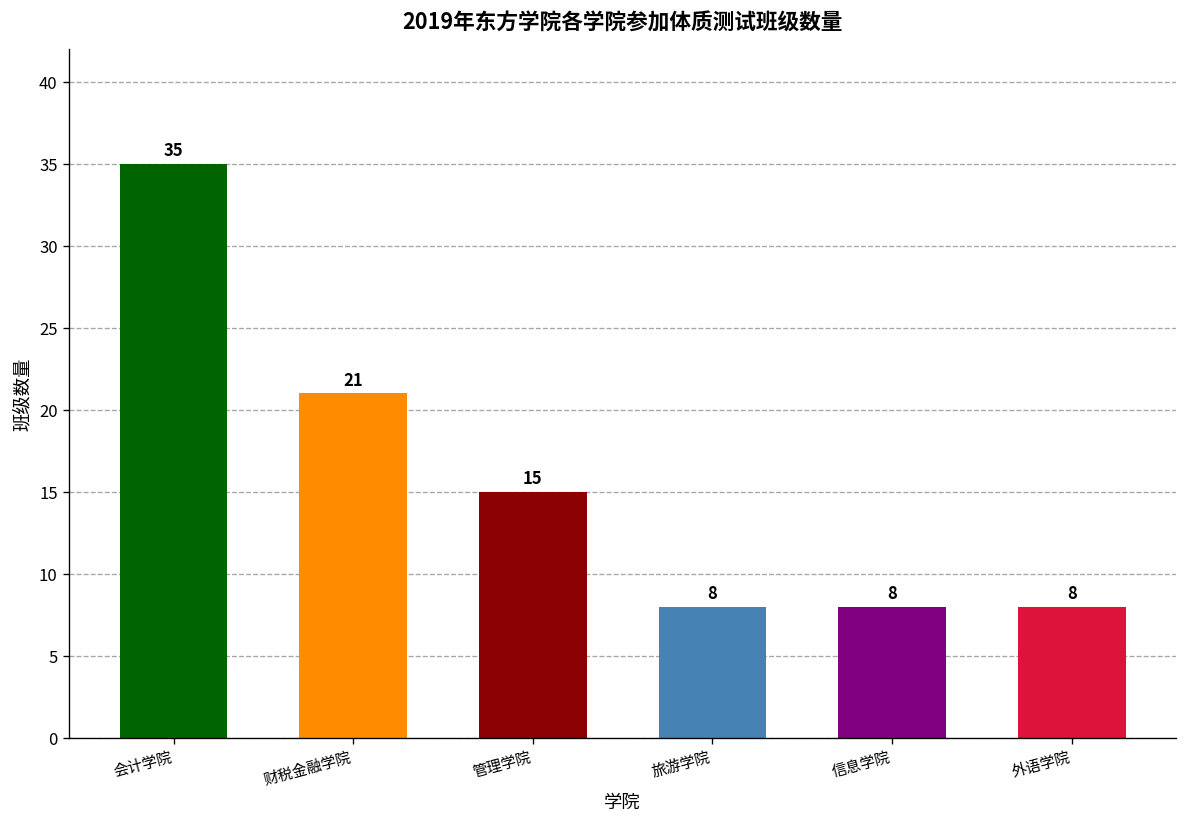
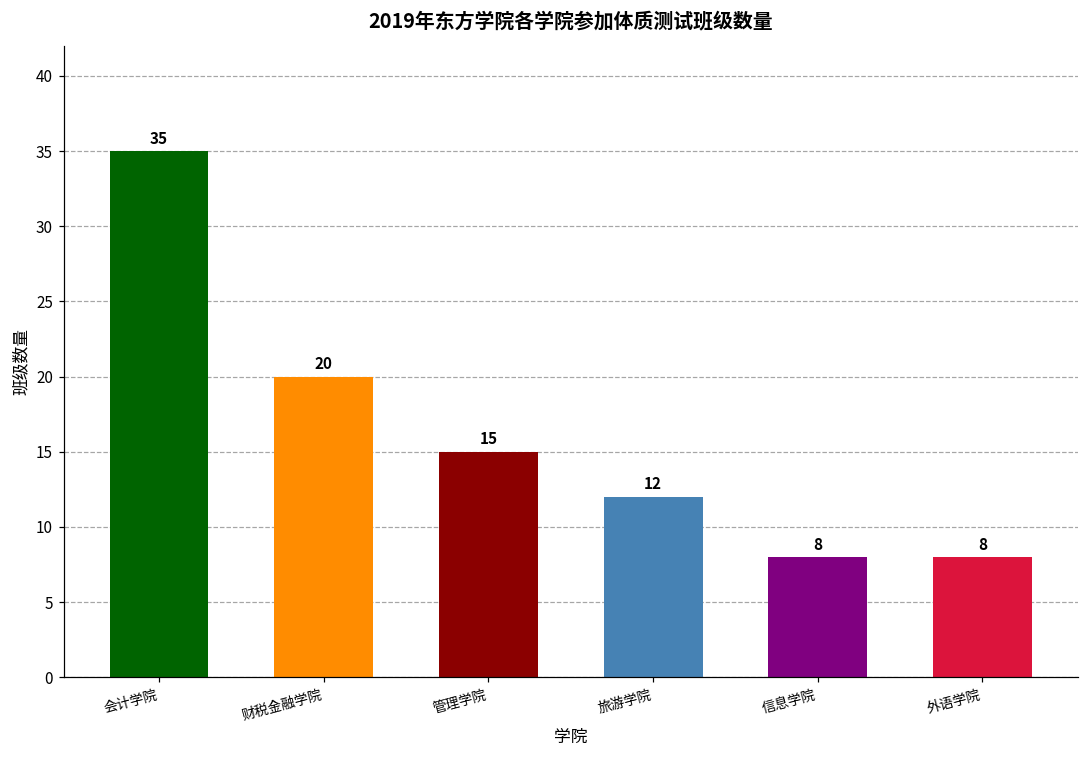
  {
    "会计学院": 35,
-   "财税金融学院": 21,
+   "财税金融学院": 20,
    "管理学院": 15,
-   "旅游学院": 8,
+   "旅游学院": 12,
    "信息学院": 8,
    "外语学院": 8
  }
